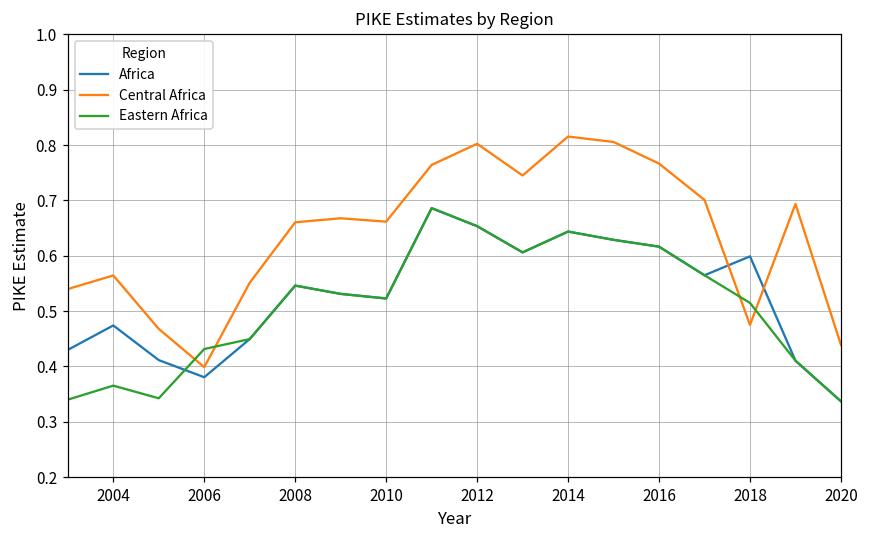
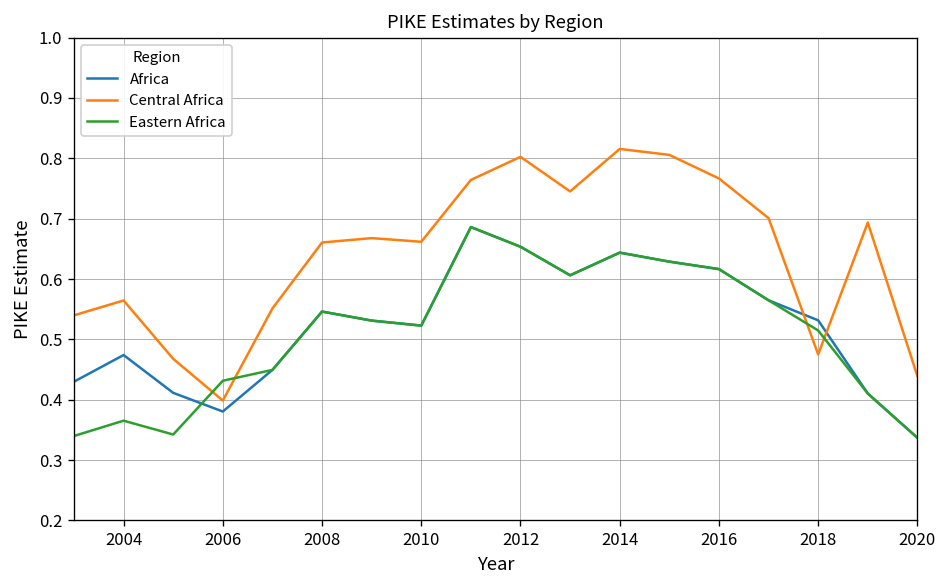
  {
    "Africa": {
      "2004": 0.47,
      "2006": 0.38,
-     "2018": 0.60
+     "2018": 0.53
    },
    "Central Africa": {
      "2004": 0.56,
      "2006": 0.40,
      "2008": 0.66,
      "2010": 0.66,
      "2012": 0.80,
      "2014": 0.82,
      "2016": 0.77,
      "2018": 0.48,
      "2020": 0.44
    },
    "Eastern Africa": {
      "2004": 0.37,
      "2006": 0.43,
      "2018": 0.51
    }
  }
